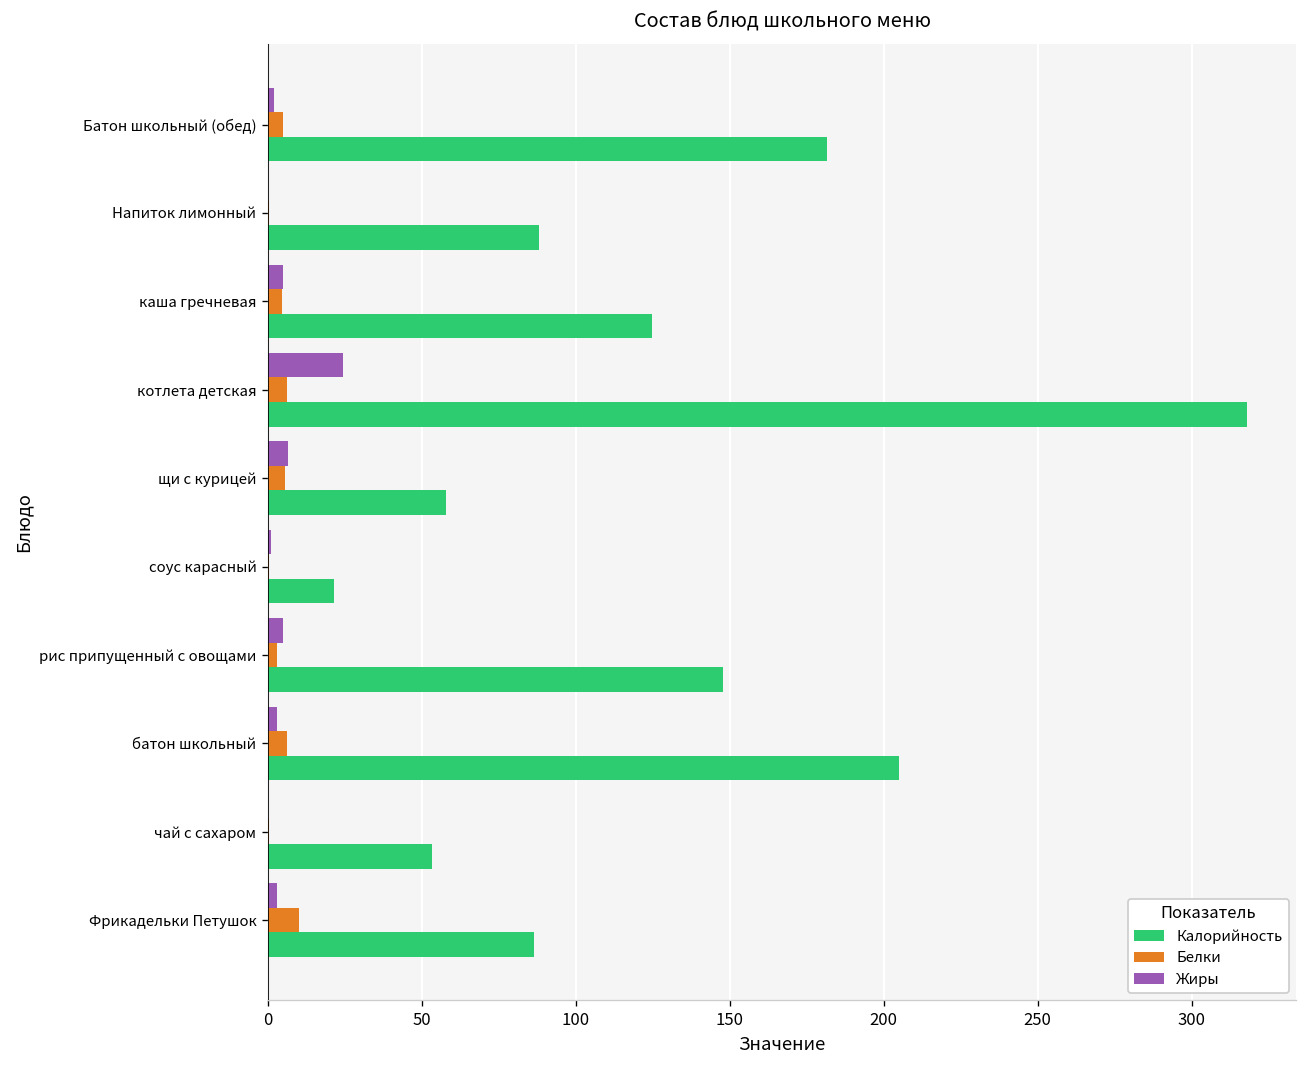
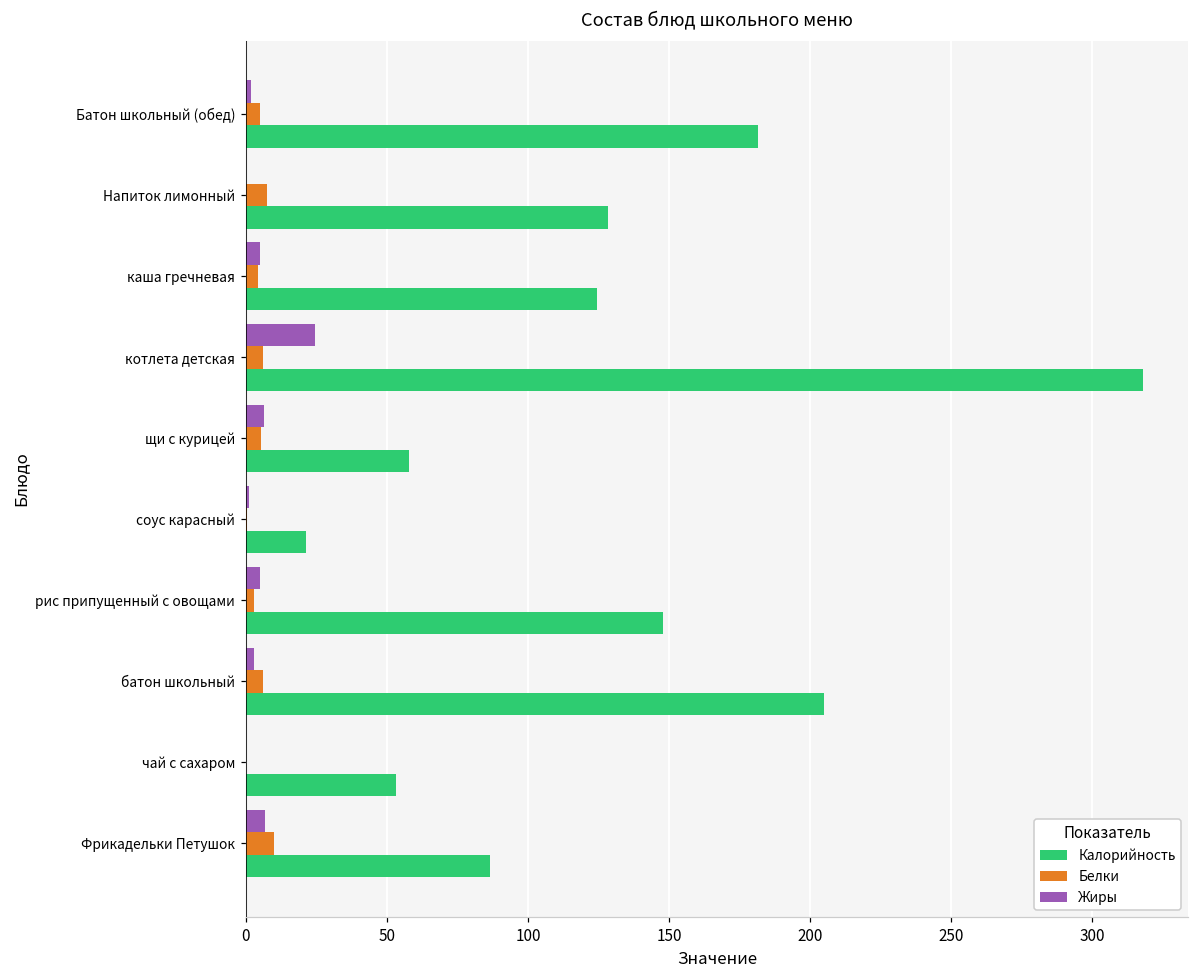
  {
    "Калорийность": {
      "Батон школьный (обед)": 181,
-     "Напиток лимонный": 88,
+     "Напиток лимонный": 128,
      "каша гречневая": 125,
      "котлета детская": 318,
      "щи с курицей": 58,
      "соус карасный": 21,
      "рис припущенный с овощами": 148,
      "батон школьный": 205,
      "чай с сахаром": 53,
      "Фрикадельки Петушок": 86
    },
    "Белки": {
      "Батон школьный (обед)": 5,
-     "Напиток лимонный": 0,
+     "Напиток лимонный": 8,
      "каша гречневая": 4,
      "котлета детская": 6,
      "щи с курицей": 5,
      "рис припущенный с овощами": 3,
      "батон школьный": 6,
      "Фрикадельки Петушок": 10
    },
    "Жиры": {
      "Батон школьный (обед)": 2,
      "Напиток лимонный": 0,
      "каша гречневая": 5,
      "котлета детская": 24,
      "щи с курицей": 7,
      "соус карасный": 1,
      "рис припущенный с овощами": 5,
      "батон школьный": 3,
-     "Фрикадельки Петушок": 3
+     "Фрикадельки Петушок": 7
    }
  }
